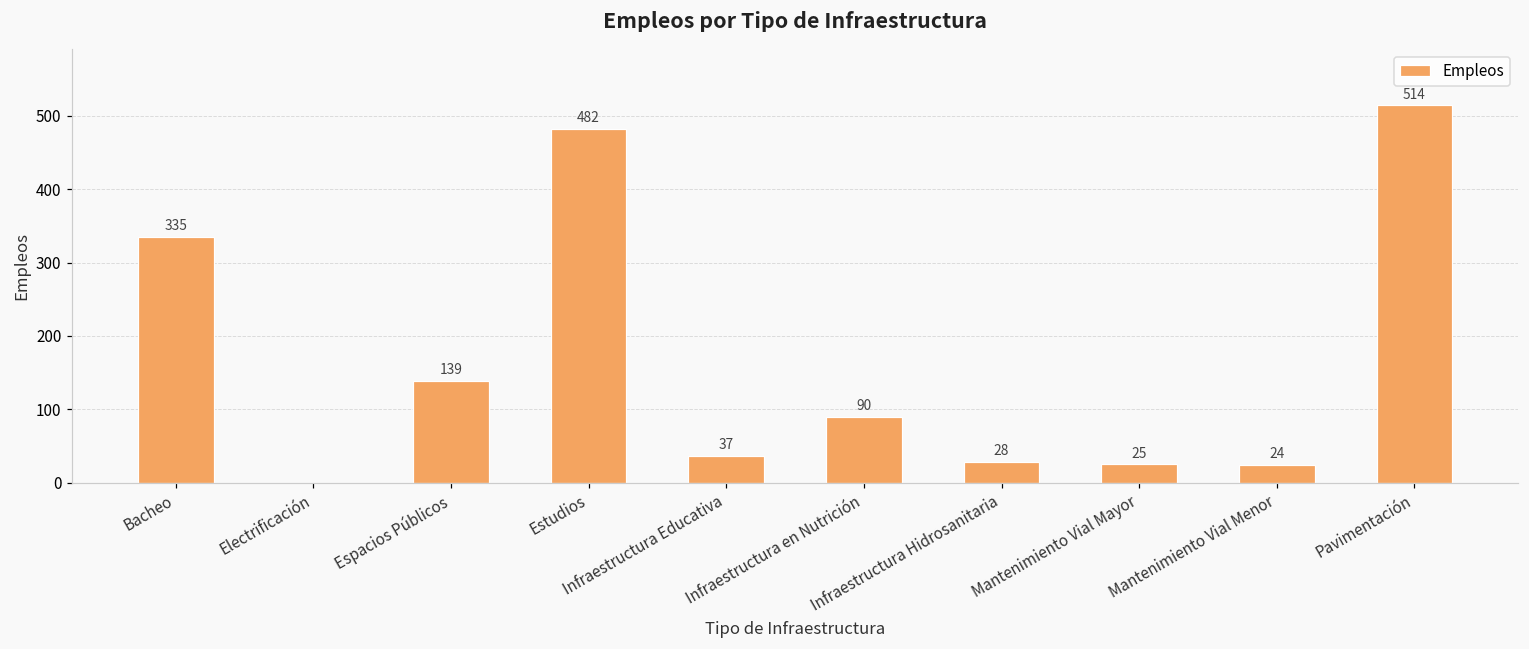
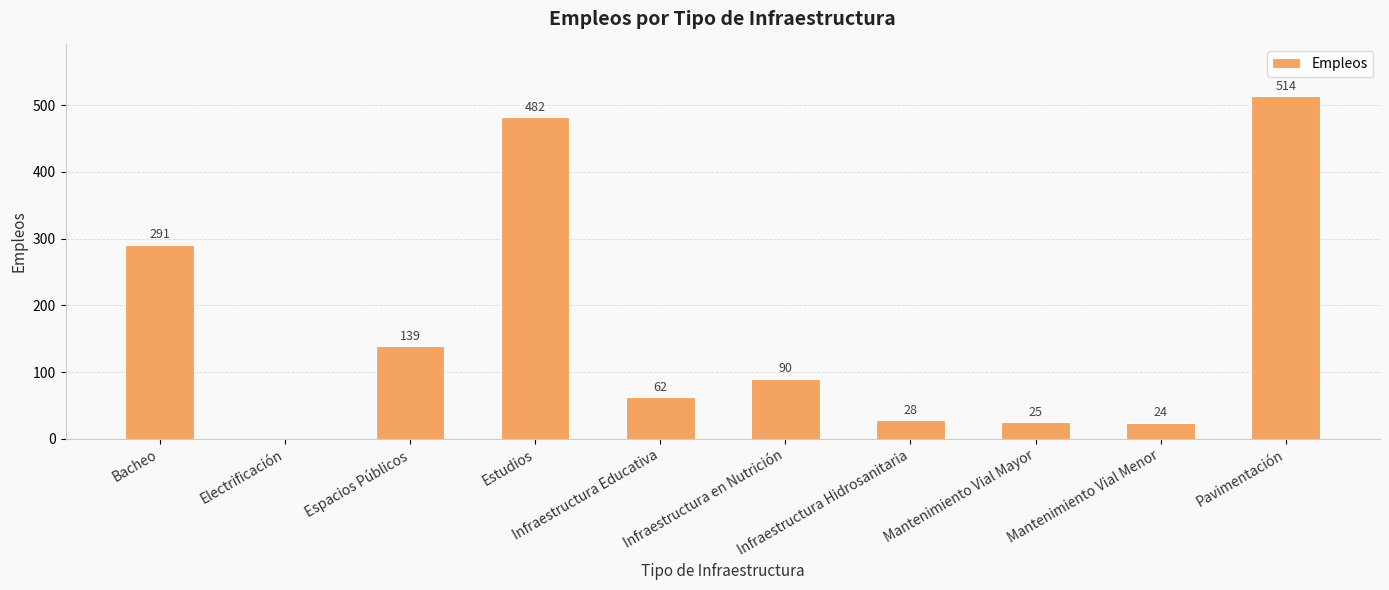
  {
-   "Bacheo": 335,
+   "Bacheo": 291,
    "Espacios Públicos": 139,
    "Estudios": 482,
-   "Infraestructura Educativa": 37,
+   "Infraestructura Educativa": 62,
    "Infraestructura en Nutrición": 90,
    "Infraestructura Hidrosanitaria": 28,
    "Mantenimiento Vial Mayor": 25,
    "Mantenimiento Vial Menor": 24,
    "Pavimentación": 514
  }
